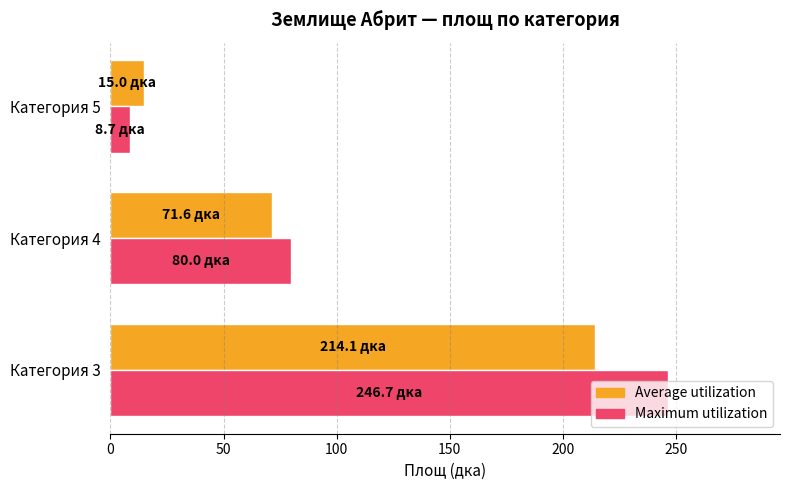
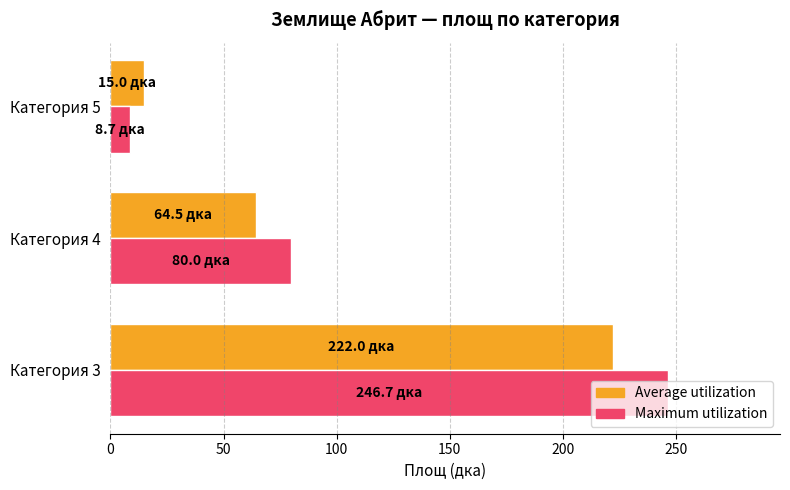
  {
    "Average utilization": {
      "Категория 5": 15.0,
-     "Категория 4": 71.6,
-     "Категория 3": 214.1
+     "Категория 4": 64.5,
+     "Категория 3": 222.0
    },
    "Maximum utilization": {
      "Категория 5": 8.7,
      "Категория 4": 80.0
    }
  }
